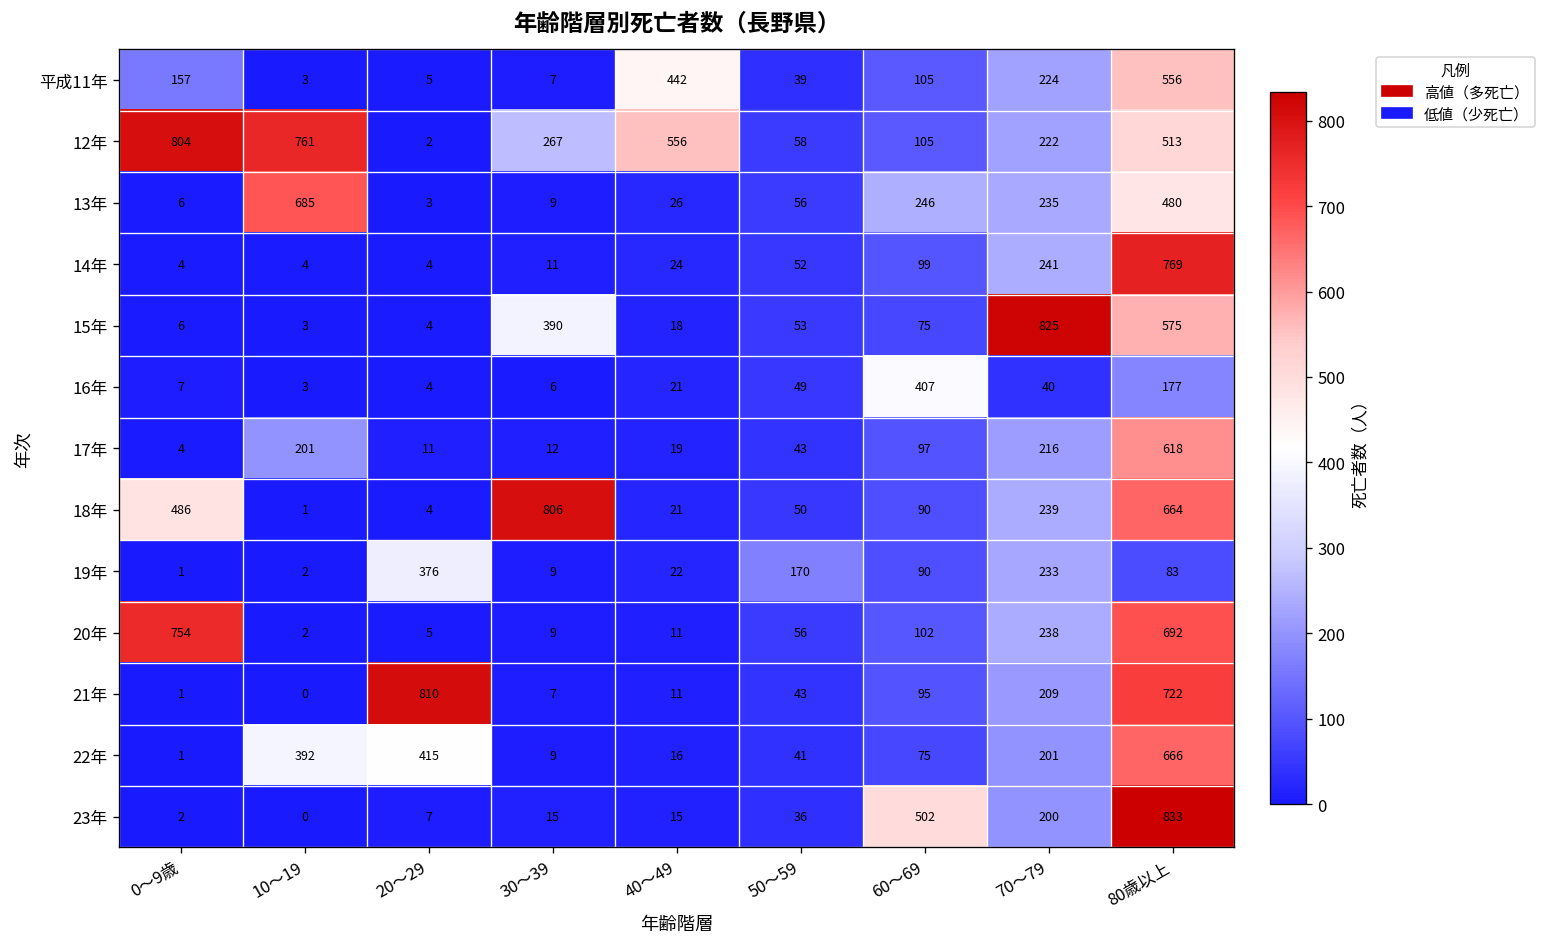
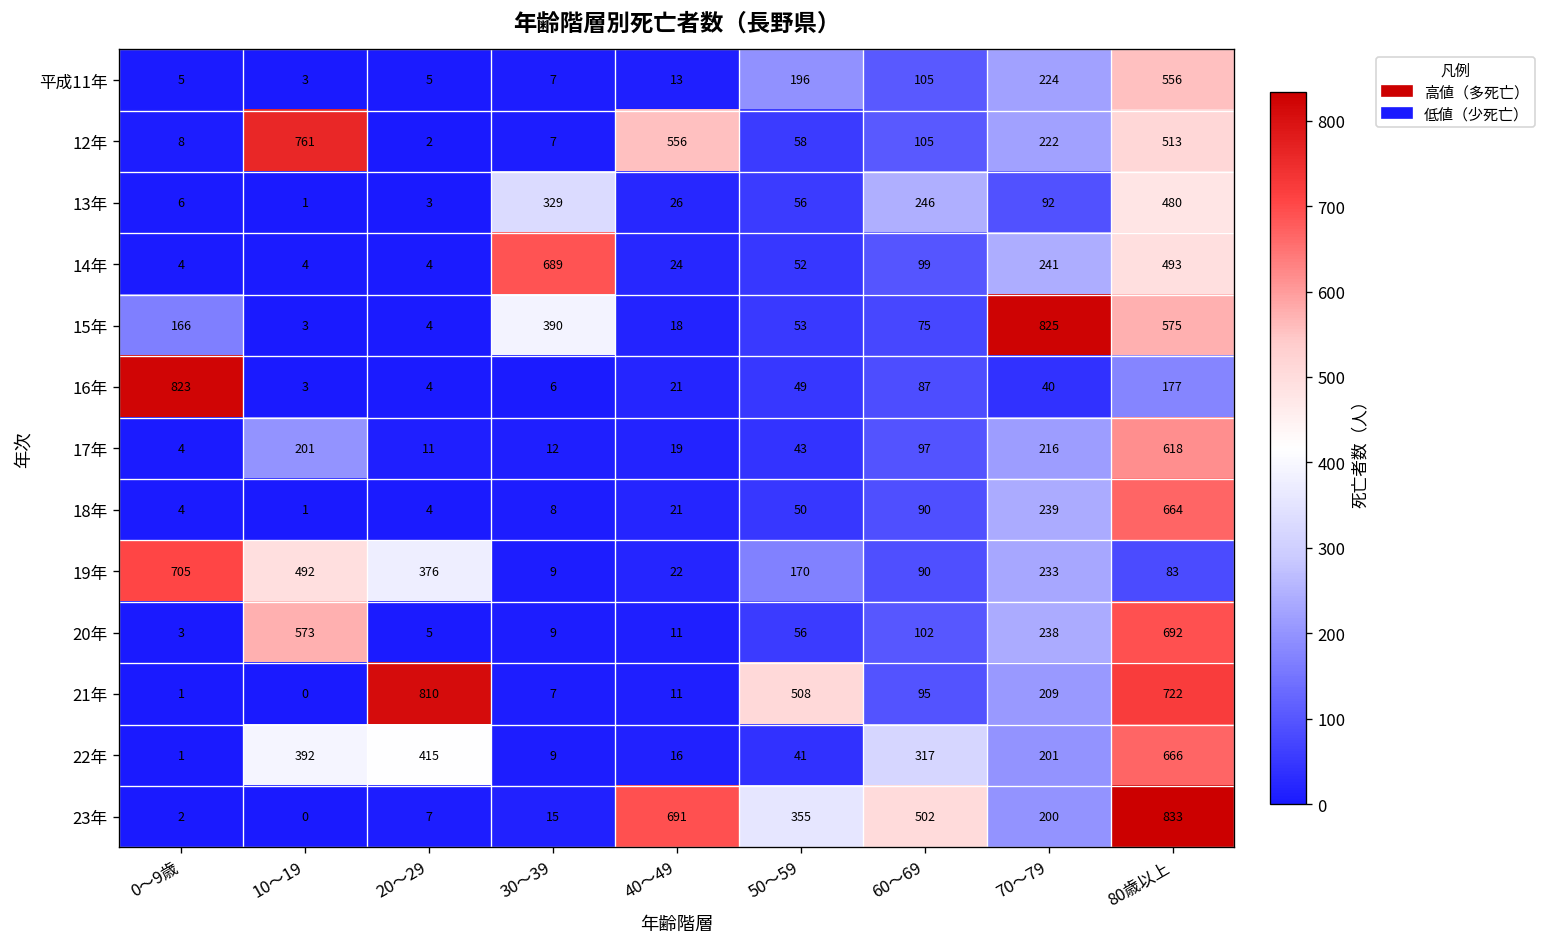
  {
    "平成11年": {
-     "0～9歳": 157,
+     "0～9歳": 5,
      "10～19": 3,
      "20～29": 5,
      "30～39": 7,
-     "40～49": 442,
-     "50～59": 39,
+     "40～49": 13,
+     "50～59": 196,
      "60～69": 105,
      "70～79": 224,
      "80歳以上": 556
    },
    "12年": {
-     "0～9歳": 804,
+     "0～9歳": 8,
      "10～19": 761,
      "20～29": 2,
-     "30～39": 267,
+     "30～39": 7,
      "40～49": 556,
      "50～59": 58,
      "60～69": 105,
      "70～79": 222,
      "80歳以上": 513
    },
    "13年": {
      "0～9歳": 6,
-     "10～19": 685,
+     "10～19": 1,
      "20～29": 3,
-     "30～39": 9,
+     "30～39": 329,
      "40～49": 26,
      "50～59": 56,
      "60～69": 246,
-     "70～79": 235,
+     "70～79": 92,
      "80歳以上": 480
    },
    "14年": {
      "0～9歳": 4,
      "10～19": 4,
      "20～29": 4,
-     "30～39": 11,
+     "30～39": 689,
      "40～49": 24,
      "50～59": 52,
      "60～69": 99,
      "70～79": 241,
-     "80歳以上": 769
+     "80歳以上": 493
    },
    "15年": {
-     "0～9歳": 6,
+     "0～9歳": 166,
      "10～19": 3,
      "20～29": 4,
      "30～39": 390,
      "40～49": 18,
      "50～59": 53,
      "60～69": 75,
      "70～79": 825,
      "80歳以上": 575
    },
    "16年": {
-     "0～9歳": 7,
+     "0～9歳": 823,
      "10～19": 3,
      "20～29": 4,
      "30～39": 6,
      "40～49": 21,
      "50～59": 49,
-     "60～69": 407,
+     "60～69": 87,
      "70～79": 40,
      "80歳以上": 177
    },
    "17年": {
      "0～9歳": 4,
      "10～19": 201,
      "20～29": 11,
      "30～39": 12,
      "40～49": 19,
      "50～59": 43,
      "60～69": 97,
      "70～79": 216,
      "80歳以上": 618
    },
    "18年": {
-     "0～9歳": 486,
+     "0～9歳": 4,
      "10～19": 1,
      "20～29": 4,
-     "30～39": 806,
+     "30～39": 8,
      "40～49": 21,
      "50～59": 50,
      "60～69": 90,
      "70～79": 239,
      "80歳以上": 664
    },
    "19年": {
-     "0～9歳": 1,
-     "10～19": 2,
+     "0～9歳": 705,
+     "10～19": 492,
      "20～29": 376,
      "30～39": 9,
      "40～49": 22,
      "50～59": 170,
      "60～69": 90,
      "70～79": 233,
      "80歳以上": 83
    },
    "20年": {
-     "0～9歳": 754,
-     "10～19": 2,
+     "0～9歳": 3,
+     "10～19": 573,
      "20～29": 5,
      "30～39": 9,
      "40～49": 11,
      "50～59": 56,
      "60～69": 102,
      "70～79": 238,
      "80歳以上": 692
    },
    "21年": {
      "0～9歳": 1,
      "10～19": 0,
      "20～29": 810,
      "30～39": 7,
      "40～49": 11,
-     "50～59": 43,
+     "50～59": 508,
      "60～69": 95,
      "70～79": 209,
      "80歳以上": 722
    },
    "22年": {
      "0～9歳": 1,
      "10～19": 392,
      "20～29": 415,
      "30～39": 9,
      "40～49": 16,
      "50～59": 41,
-     "60～69": 75,
+     "60～69": 317,
      "70～79": 201,
      "80歳以上": 666
    },
    "23年": {
      "0～9歳": 2,
      "10～19": 0,
      "20～29": 7,
      "30～39": 15,
-     "40～49": 15,
-     "50～59": 36,
+     "40～49": 691,
+     "50～59": 355,
      "60～69": 502,
      "70～79": 200,
      "80歳以上": 833
    }
  }
